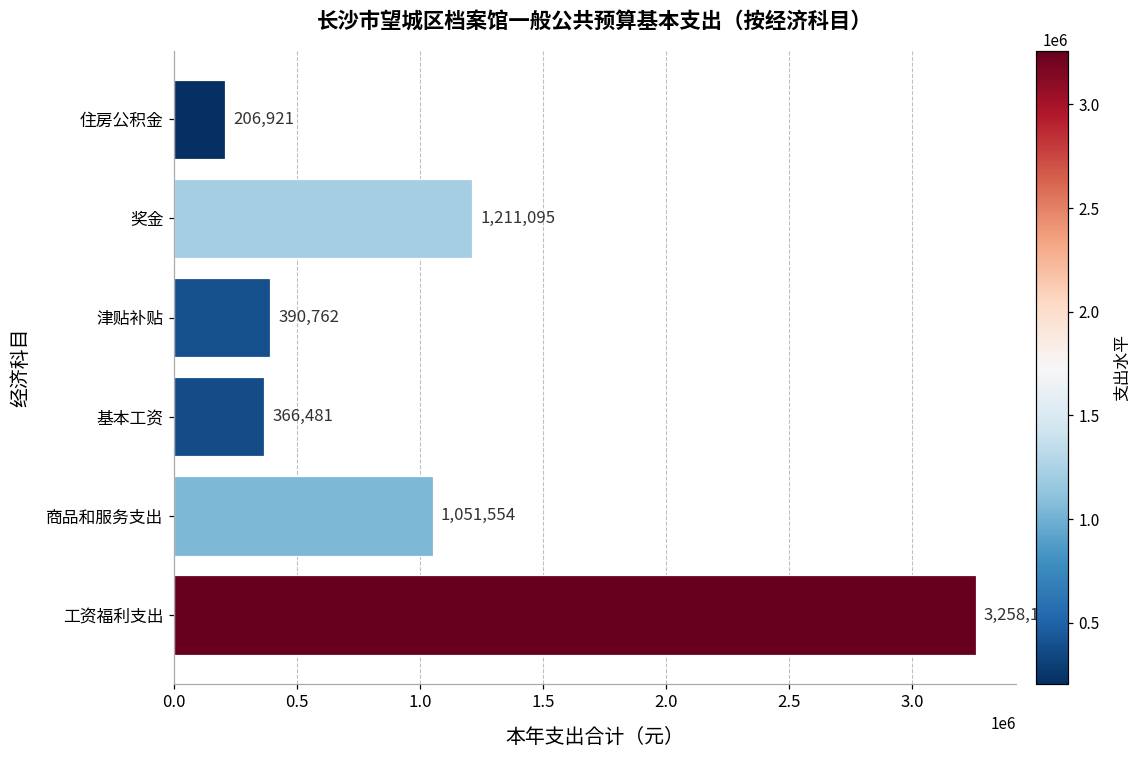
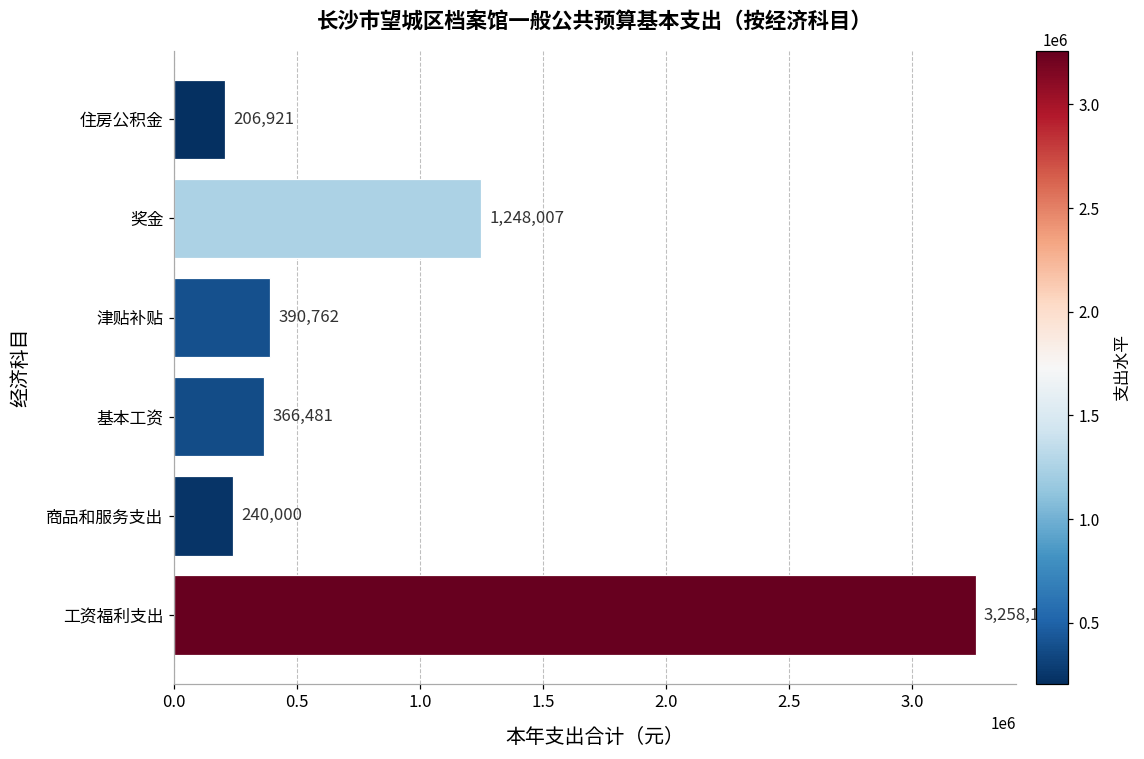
  {
    "住房公积金": "206,921",
-   "奖金": "1,211,095",
+   "奖金": "1,248,007",
    "津贴补贴": "390,762",
    "基本工资": "366,481",
-   "商品和服务支出": "1,051,554",
+   "商品和服务支出": "240,000",
    "工资福利支出": "3,258,159"
  }
